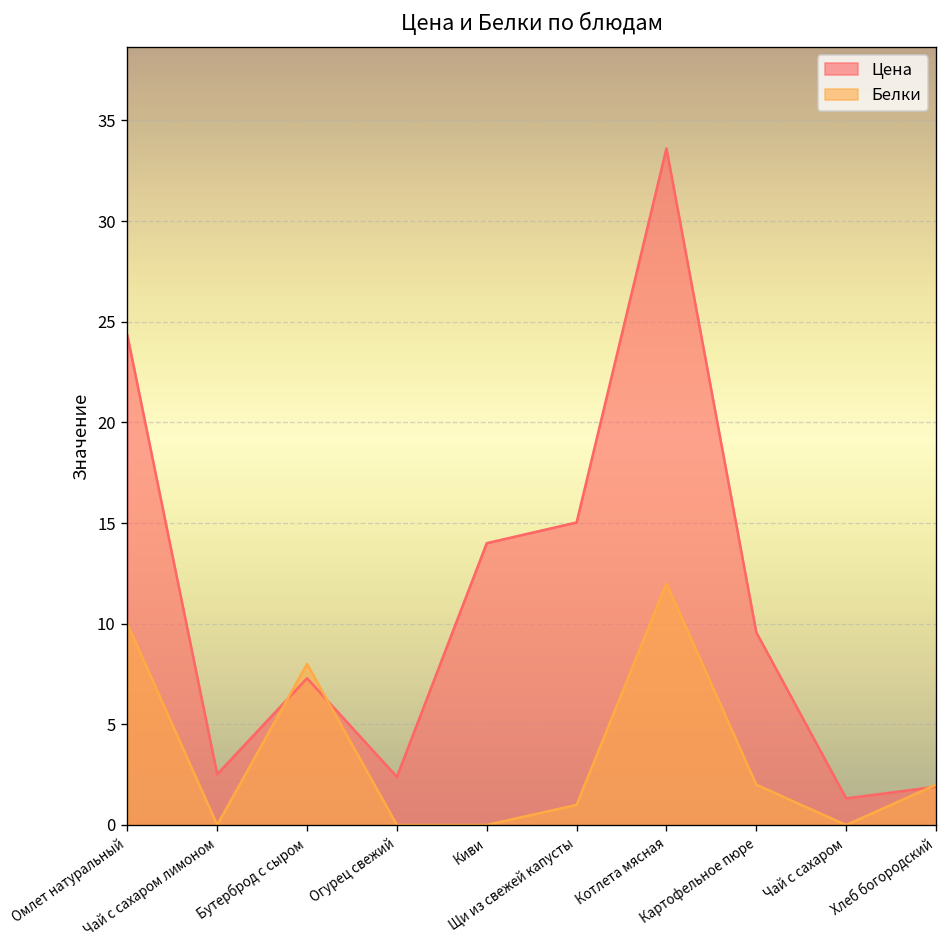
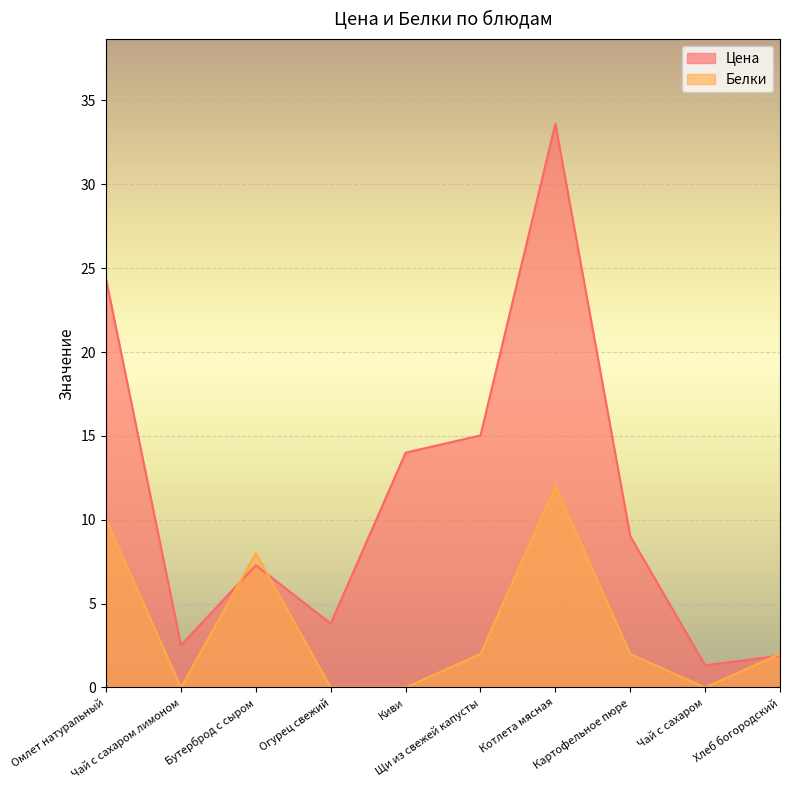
  {
    "Цена": {
      "Омлет натуральный": 24.3,
      "Чай с сахаром лимоном": 2.5,
      "Бутерброд с сыром": 7.3,
-     "Огурец свежий": 2.4,
+     "Огурец свежий": 3.8,
      "Киви": 14.0,
      "Щи из свежей капусты": 15.0,
      "Котлета мясная": 33.6,
-     "Картофельное пюре": 9.6,
+     "Картофельное пюре": 9.0,
      "Чай с сахаром": 1.3
    },
    "Белки": {
      "Омлет натуральный": 10,
      "Чай с сахаром лимоном": 0,
      "Бутерброд с сыром": 8,
      "Огурец свежий": 0,
      "Киви": 0,
-     "Щи из свежей капусты": 1,
+     "Щи из свежей капусты": 2,
      "Котлета мясная": 12,
      "Картофельное пюре": 2,
      "Чай с сахаром": 0
    }
  }
